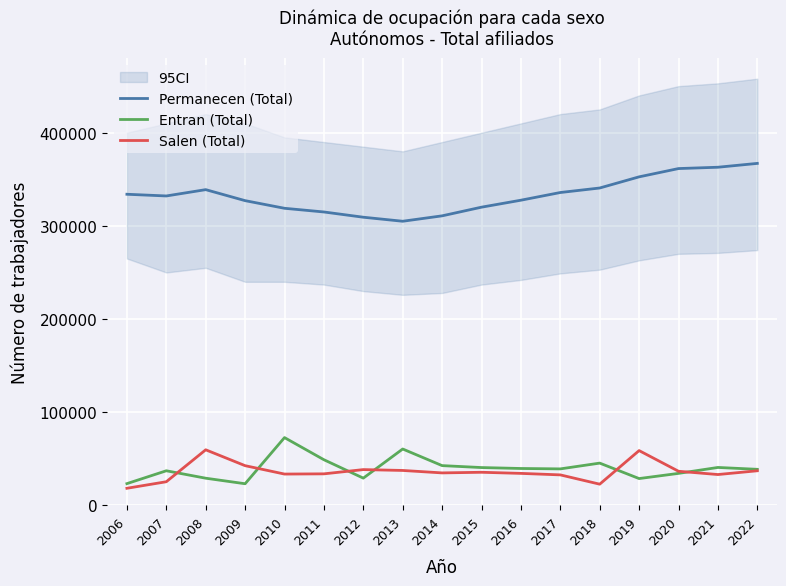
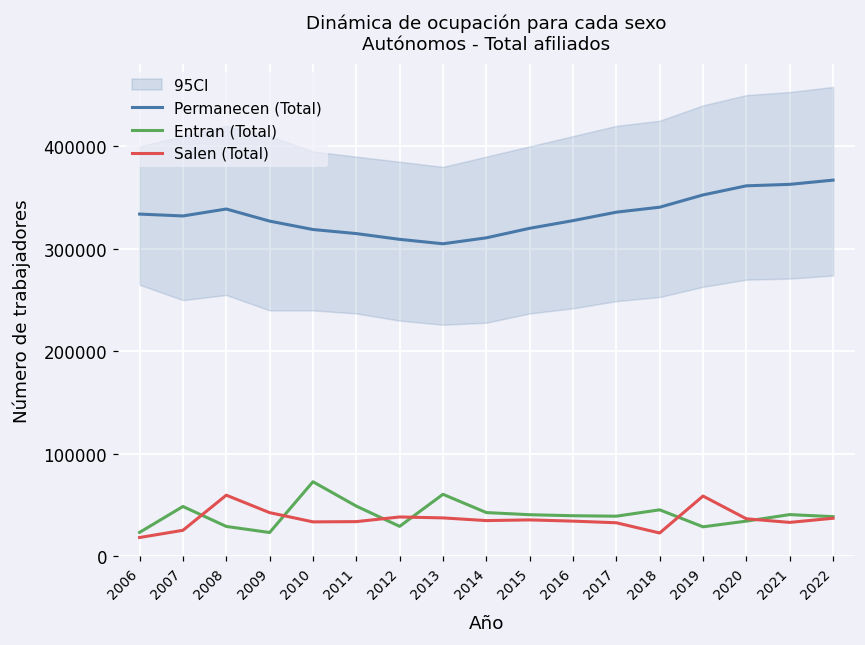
  {
    "Entran (Total)": {
      "2006": 20000,
-     "2007": 40000,
+     "2007": 50000,
      "2008": 30000,
      "2009": 20000,
      "2010": 70000,
      "2011": 50000,
      "2012": 30000,
      "2013": 60000,
      "2014": 40000,
      "2015": 40000,
      "2016": 40000,
      "2017": 40000,
      "2018": 50000,
      "2019": 30000,
      "2021": 40000
    },
    "Salen (Total)": {
      "2006": 20000,
      "2007": 30000,
      "2008": 60000,
      "2009": 40000,
      "2010": 30000,
      "2011": 30000,
      "2012": 40000,
      "2013": 40000,
      "2014": 30000,
      "2015": 40000,
      "2016": 30000,
      "2017": 30000,
      "2018": 20000,
      "2019": 60000,
      "2021": 30000
    }
  }
